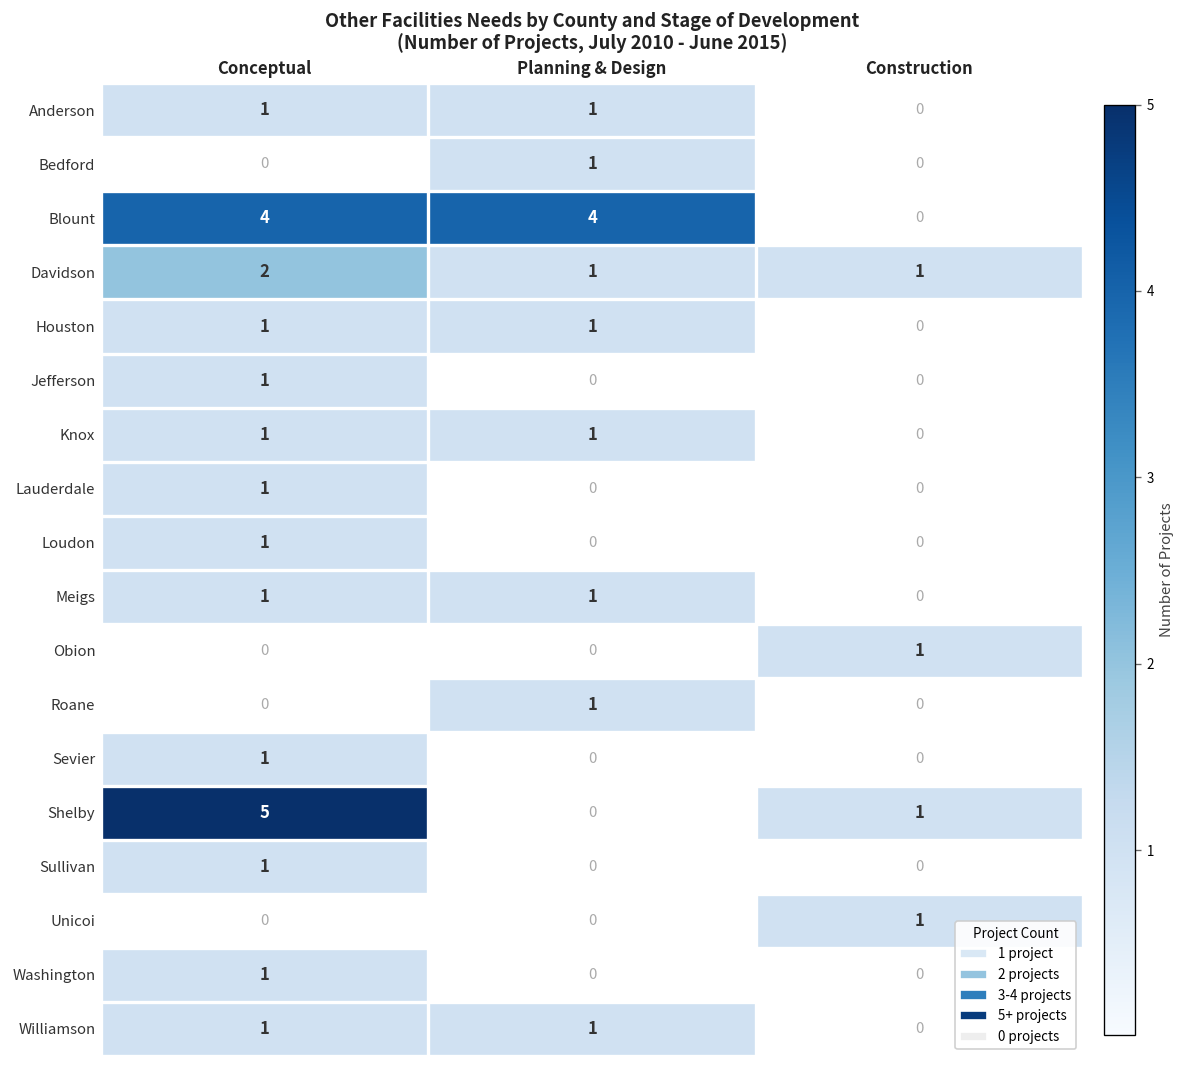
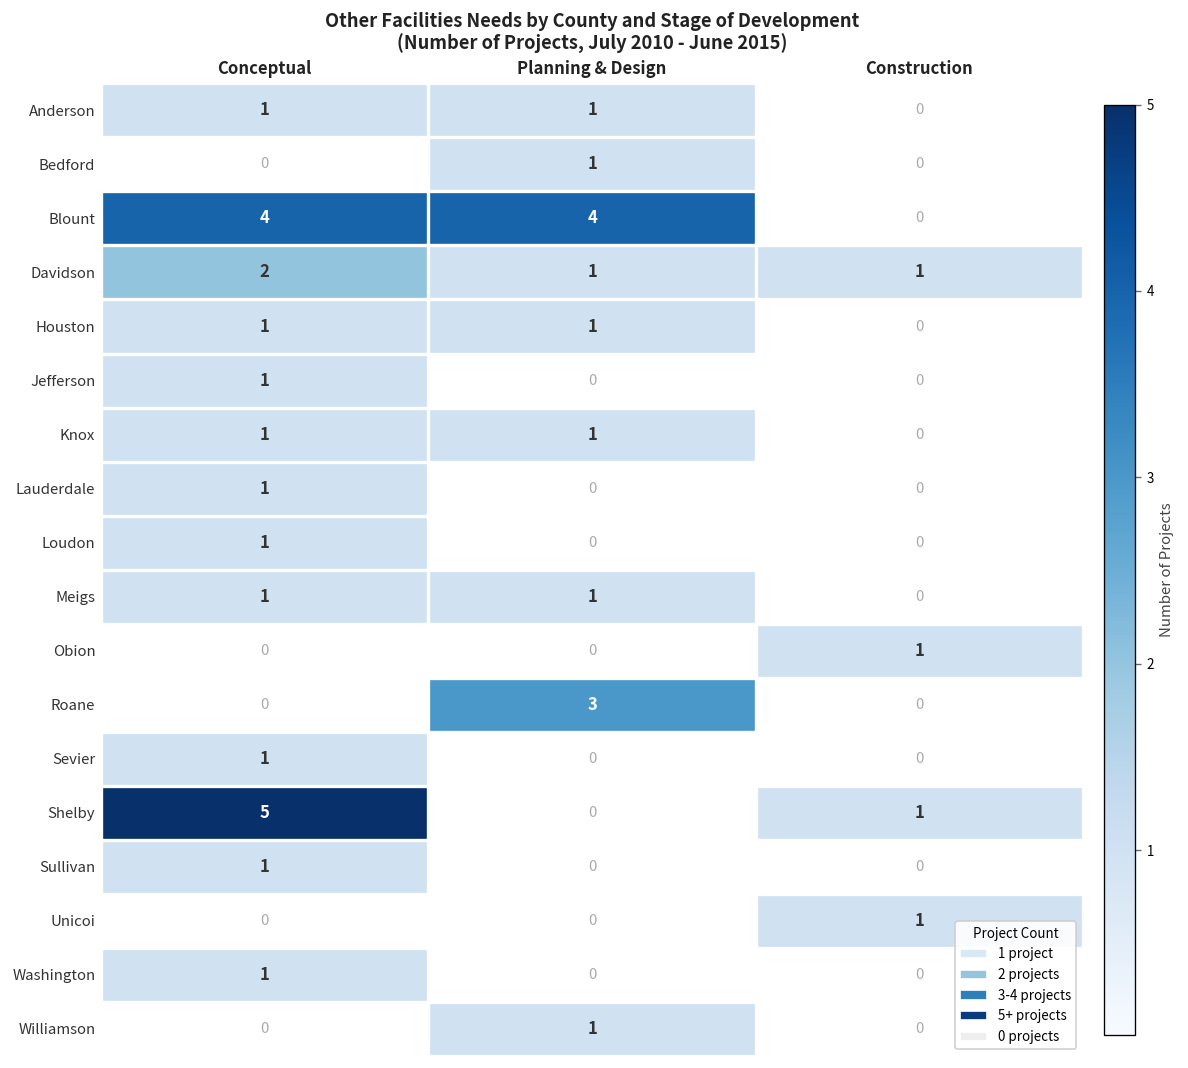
  {
    "Anderson": {
      "Conceptual": 1,
      "Planning & Design": 1,
      "Construction": 0
    },
    "Bedford": {
      "Conceptual": 0,
      "Planning & Design": 1,
      "Construction": 0
    },
    "Blount": {
      "Conceptual": 4,
      "Planning & Design": 4,
      "Construction": 0
    },
    "Davidson": {
      "Conceptual": 2,
      "Planning & Design": 1,
      "Construction": 1
    },
    "Houston": {
      "Conceptual": 1,
      "Planning & Design": 1,
      "Construction": 0
    },
    "Jefferson": {
      "Conceptual": 1,
      "Planning & Design": 0,
      "Construction": 0
    },
    "Knox": {
      "Conceptual": 1,
      "Planning & Design": 1,
      "Construction": 0
    },
    "Lauderdale": {
      "Conceptual": 1,
      "Planning & Design": 0,
      "Construction": 0
    },
    "Loudon": {
      "Conceptual": 1,
      "Planning & Design": 0,
      "Construction": 0
    },
    "Meigs": {
      "Conceptual": 1,
      "Planning & Design": 1,
      "Construction": 0
    },
    "Obion": {
      "Conceptual": 0,
      "Planning & Design": 0,
      "Construction": 1
    },
    "Roane": {
      "Conceptual": 0,
-     "Planning & Design": 1,
+     "Planning & Design": 3,
      "Construction": 0
    },
    "Sevier": {
      "Conceptual": 1,
      "Planning & Design": 0,
      "Construction": 0
    },
    "Shelby": {
      "Conceptual": 5,
      "Planning & Design": 0,
      "Construction": 1
    },
    "Sullivan": {
      "Conceptual": 1,
      "Planning & Design": 0,
      "Construction": 0
    },
    "Unicoi": {
      "Conceptual": 0,
      "Planning & Design": 0,
      "Construction": 1
    },
    "Washington": {
      "Conceptual": 1,
      "Planning & Design": 0,
      "Construction": 0
    },
    "Williamson": {
-     "Conceptual": 1,
+     "Conceptual": 0,
      "Planning & Design": 1,
      "Construction": 0
    }
  }
